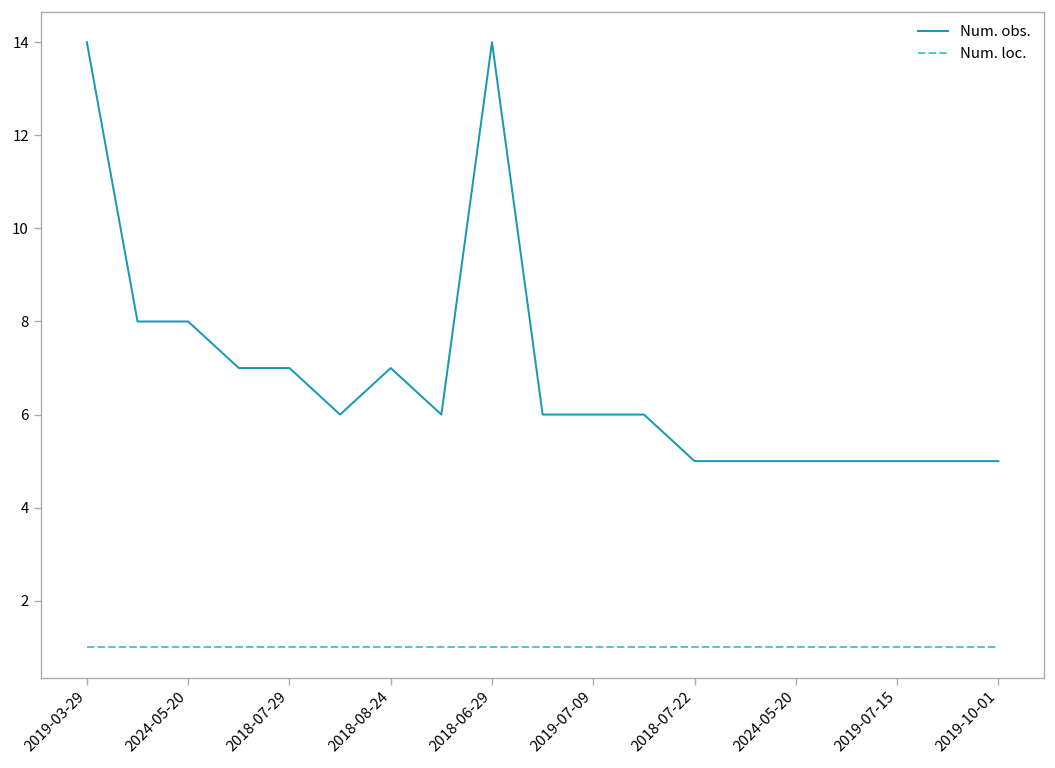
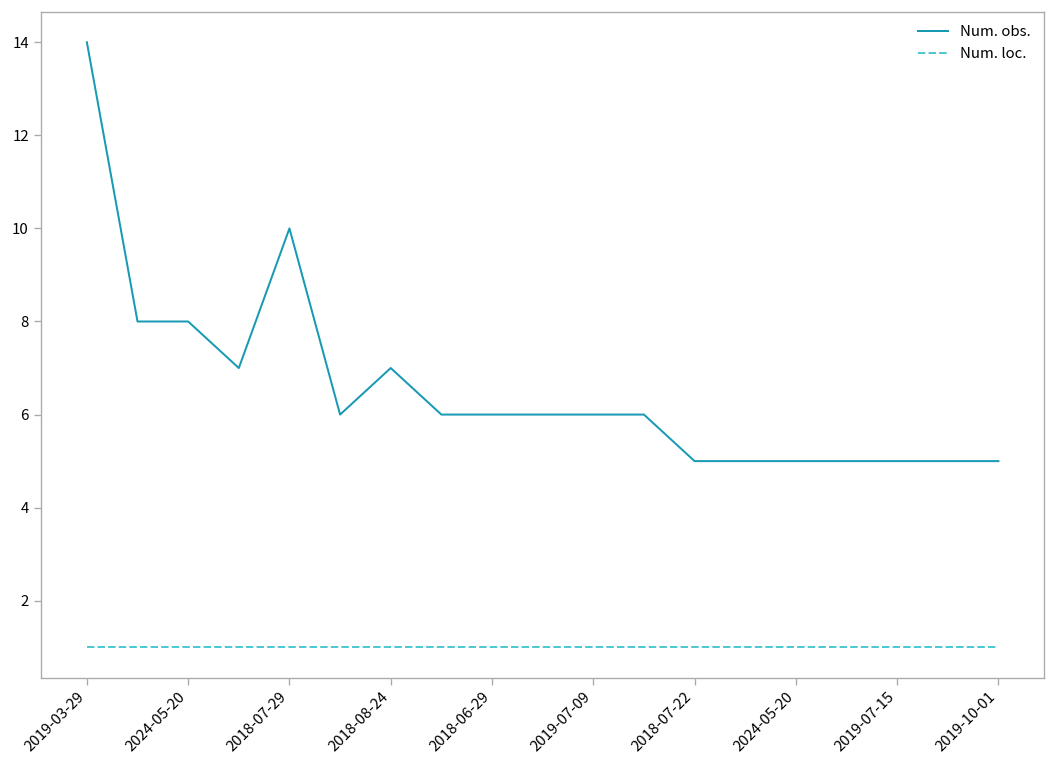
  {
    "Num. obs.": {
      "2019-03-29": 14,
-     "2018-07-29": 7,
+     "2018-07-29": 10,
      "2018-08-24": 7,
-     "2018-06-29": 14,
+     "2018-06-29": 6,
      "2018-07-22": 5,
      "2019-07-15": 5,
      "2019-10-01": 5
    },
    "Num. loc.": {
      "2019-03-29": 1,
      "2018-07-29": 1,
      "2018-08-24": 1,
      "2018-06-29": 1,
      "2018-07-22": 1,
      "2019-07-15": 1,
      "2019-10-01": 1
    }
  }
